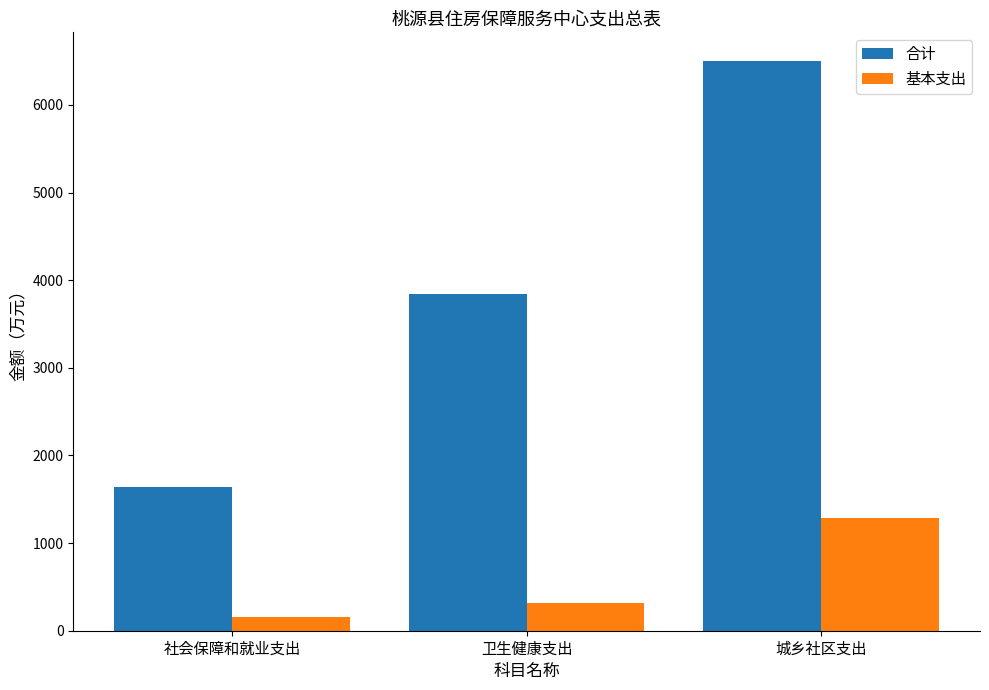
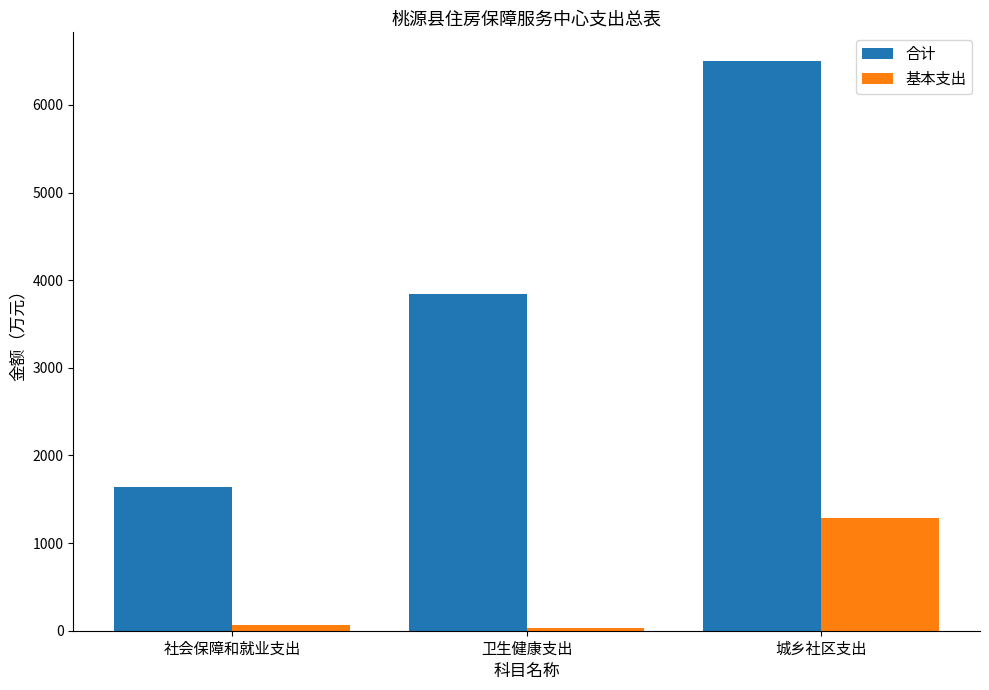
  {
    "合计": {
      "社会保障和就业支出": 1600,
      "卫生健康支出": 3800,
      "城乡社区支出": 6500
    },
    "基本支出": {
-     "社会保障和就业支出": 200,
-     "卫生健康支出": 300,
+     "社会保障和就业支出": 100,
+     "卫生健康支出": 0,
      "城乡社区支出": 1300
    }
  }
